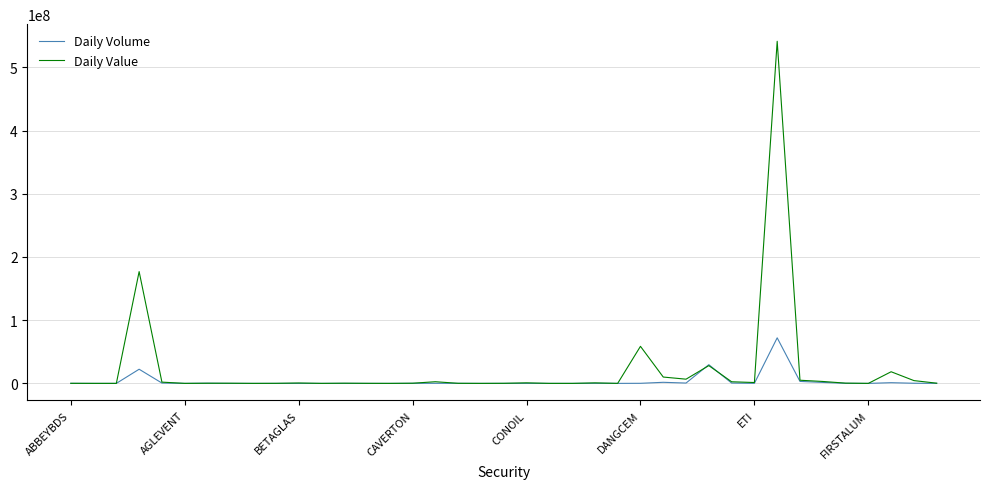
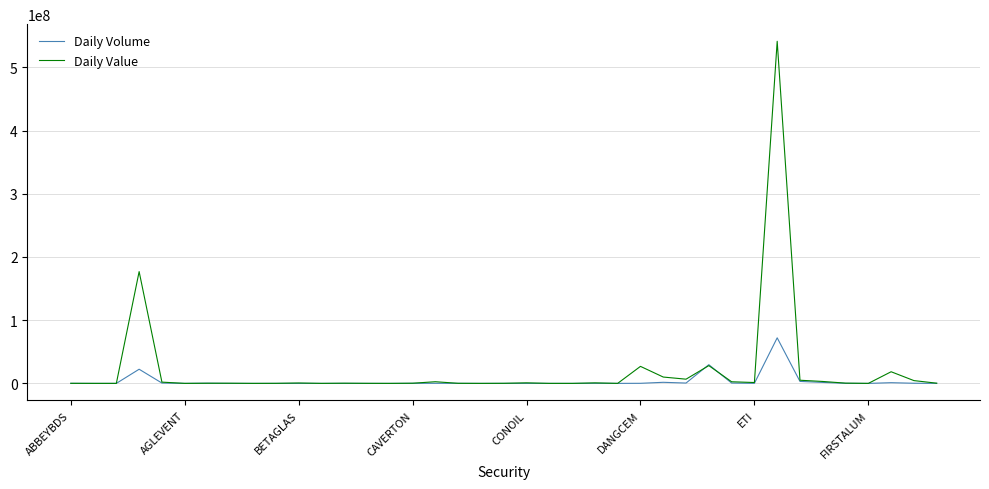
  {
    "Daily Volume": {
      "DANGCEM": 0
    },
    "Daily Value": {
-     "DANGCEM": 60000000
+     "DANGCEM": 30000000
    }
  }
